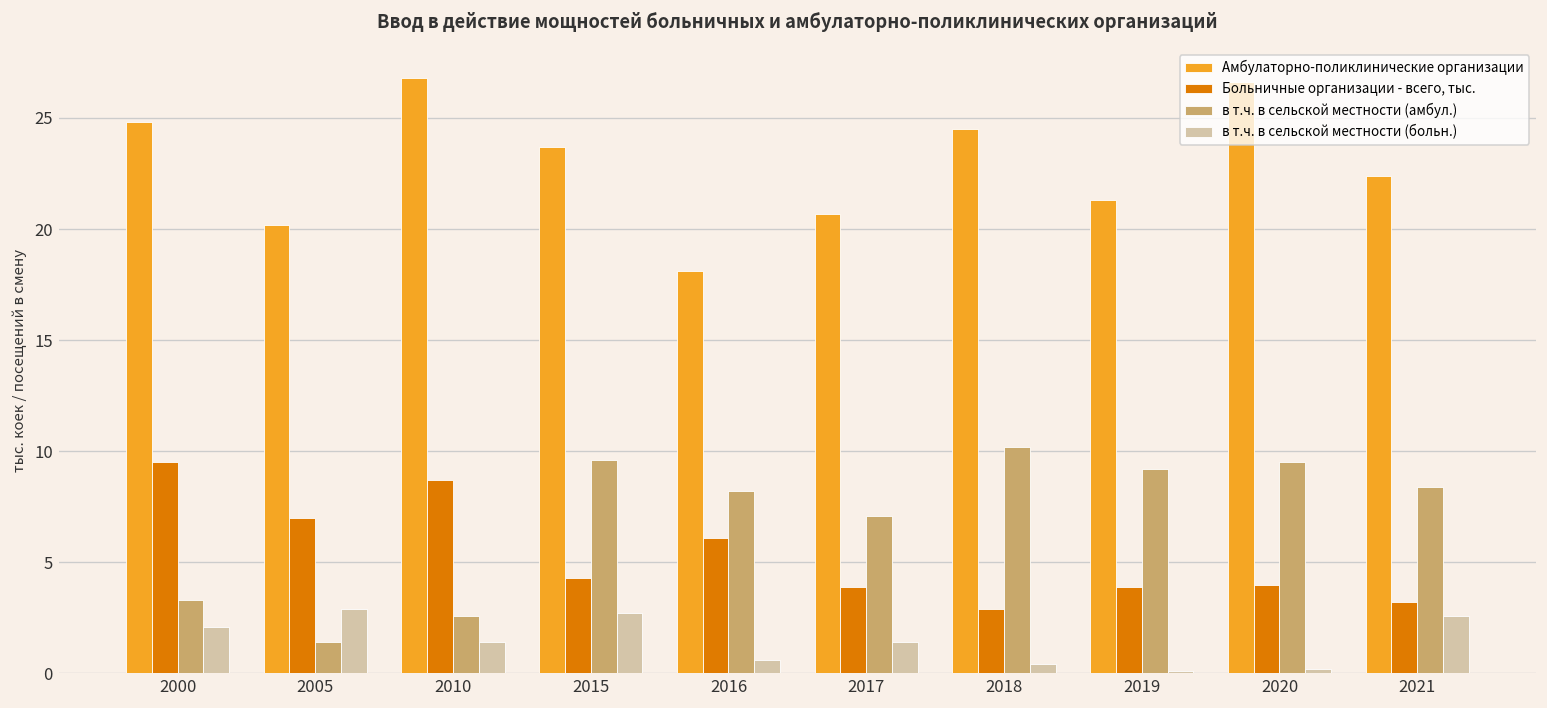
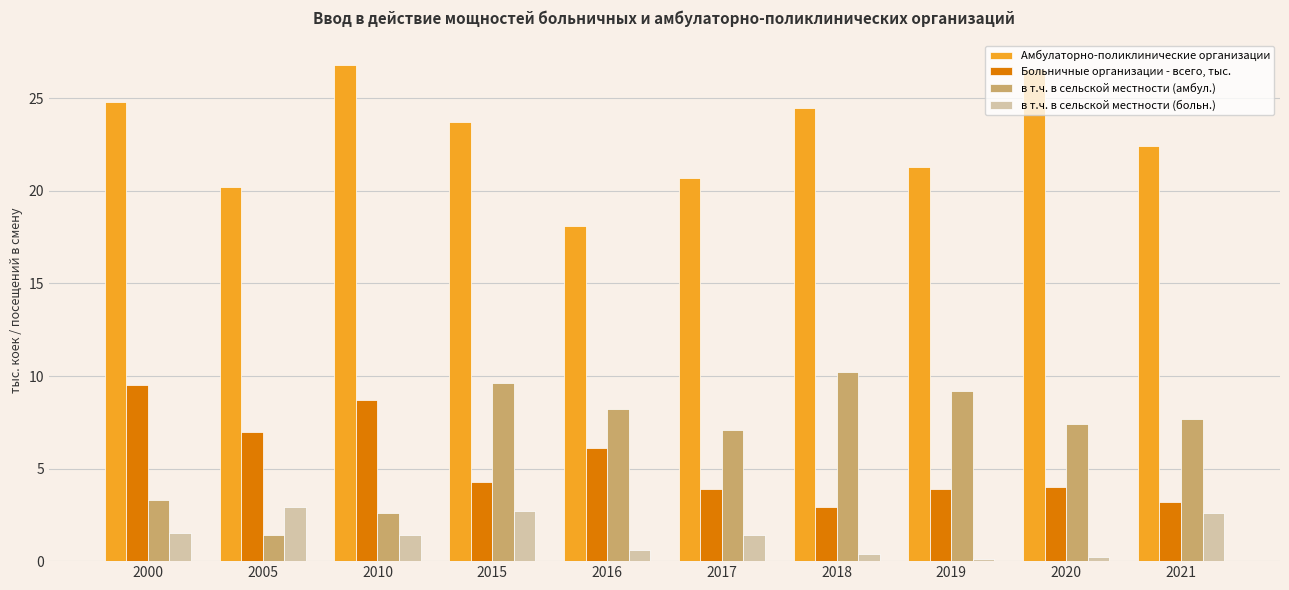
  {
    "в т.ч. в сельской местности (амбул.)": {
      "2000": 3.3,
      "2005": 1.4,
      "2010": 2.6,
      "2015": 9.6,
      "2016": 8.2,
      "2017": 7.1,
      "2018": 10.2,
      "2019": 9.2,
-     "2020": 9.5,
-     "2021": 8.4
+     "2020": 7.4,
+     "2021": 7.7
    },
    "в т.ч. в сельской местности (больн.)": {
-     "2000": 2.1,
+     "2000": 1.5,
      "2005": 2.9,
      "2010": 1.4,
      "2015": 2.7,
      "2016": 0.6,
      "2017": 1.4,
      "2018": 0.4,
      "2020": 0.2,
      "2021": 2.6
    }
  }
